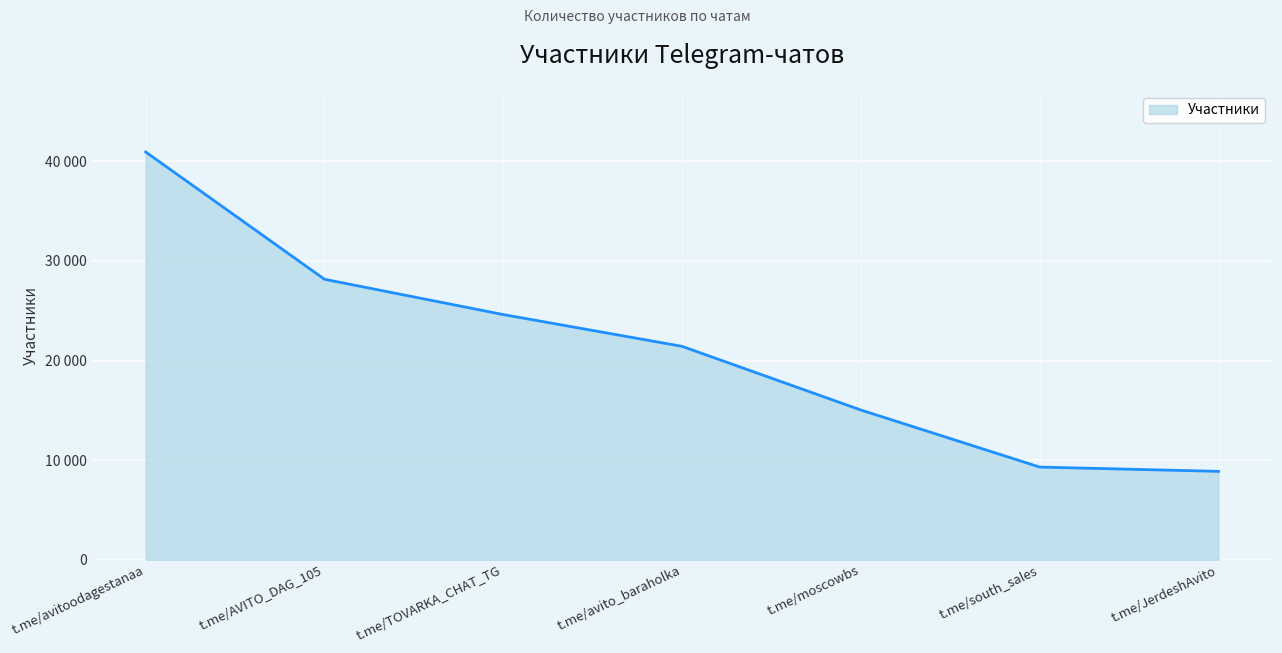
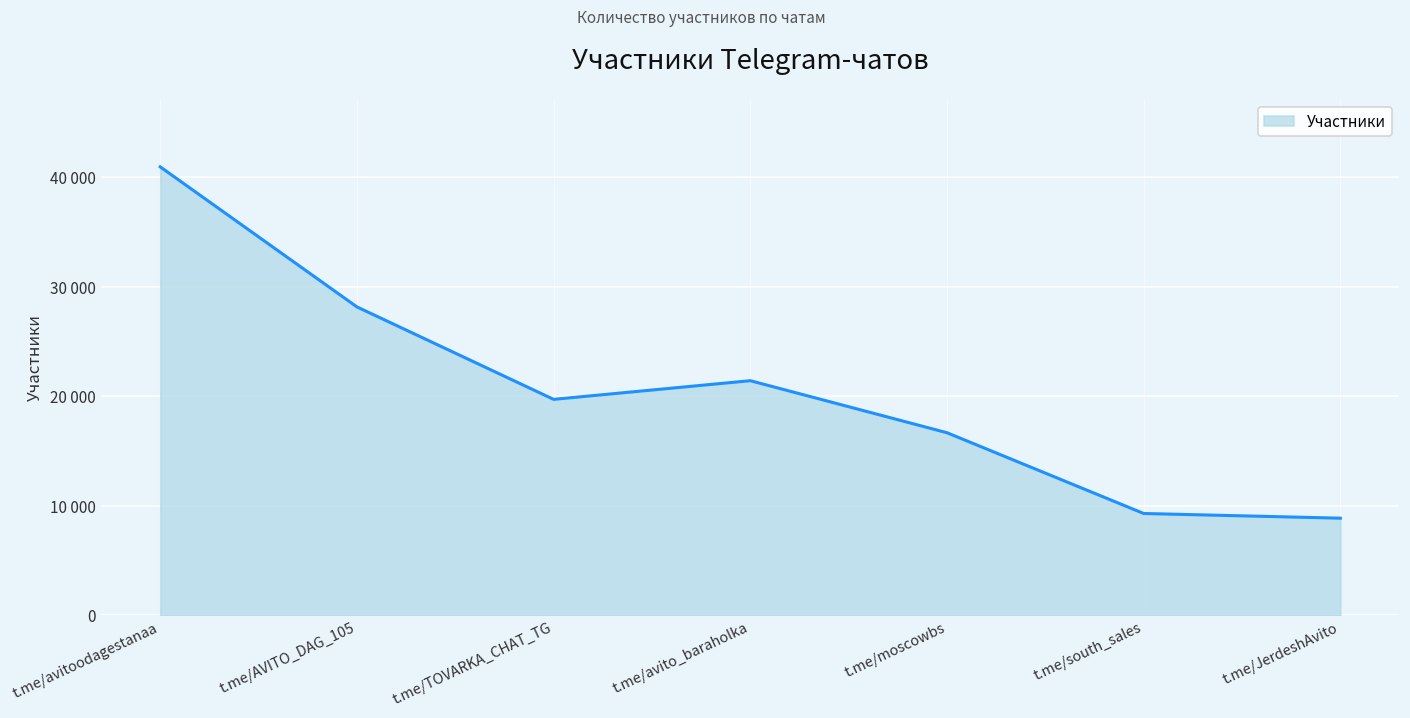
  {
    "t.me/avitoodagestanaa": 41000,
    "t.me/AVITO_DAG_105": 28000,
-   "t.me/TOVARKA_CHAT_TG": 25000,
+   "t.me/TOVARKA_CHAT_TG": 20000,
    "t.me/avito_baraholka": 21000,
-   "t.me/moscowbs": 15000,
+   "t.me/moscowbs": 17000,
    "t.me/south_sales": 9000,
    "t.me/JerdeshAvito": 9000
  }
